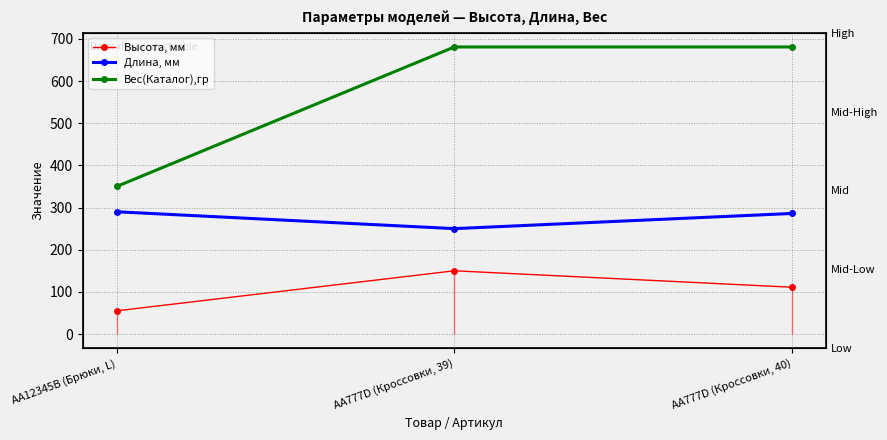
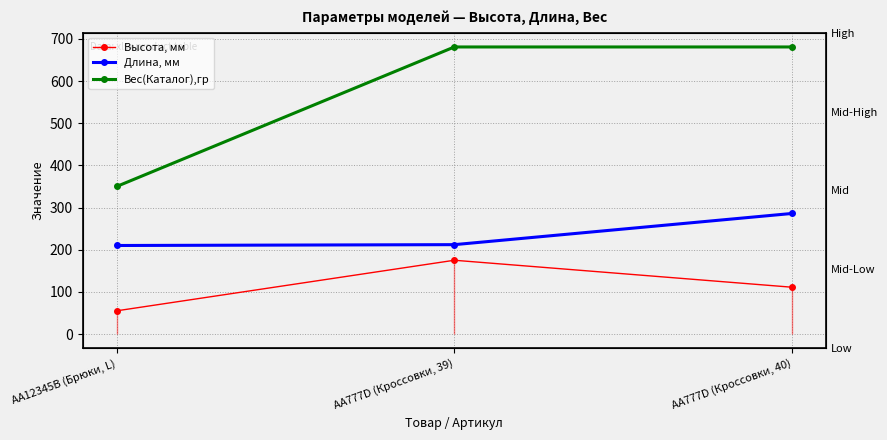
  {
    "Высота, мм": {
      "AA12345B (Брюки, L)": 60,
-     "AA777D (Кроссовки, 39)": 150,
+     "AA777D (Кроссовки, 39)": 180,
      "AA777D (Кроссовки, 40)": 110
    },
    "Длина, мм": {
-     "AA12345B (Брюки, L)": 290,
-     "AA777D (Кроссовки, 39)": 250,
+     "AA12345B (Брюки, L)": 210,
+     "AA777D (Кроссовки, 39)": 210,
      "AA777D (Кроссовки, 40)": 290
    },
    "Вес(Каталог),гр": {
      "AA12345B (Брюки, L)": 350,
      "AA777D (Кроссовки, 39)": 680,
      "AA777D (Кроссовки, 40)": 680
    }
  }
